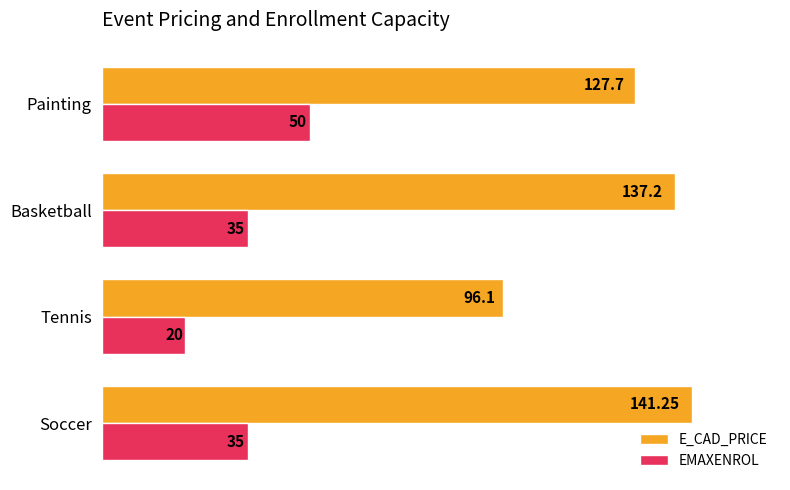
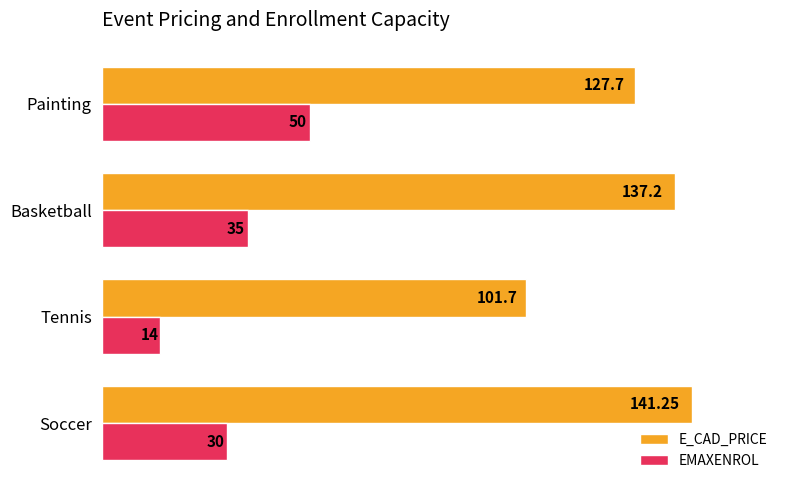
  {
    "E_CAD_PRICE": {
      "Painting": 127.7,
      "Basketball": 137.2,
-     "Tennis": 96.1,
+     "Tennis": 101.7,
      "Soccer": 141.25
    },
    "EMAXENROL": {
      "Painting": 50,
      "Basketball": 35,
-     "Tennis": 20,
-     "Soccer": 35
+     "Tennis": 14,
+     "Soccer": 30
    }
  }
